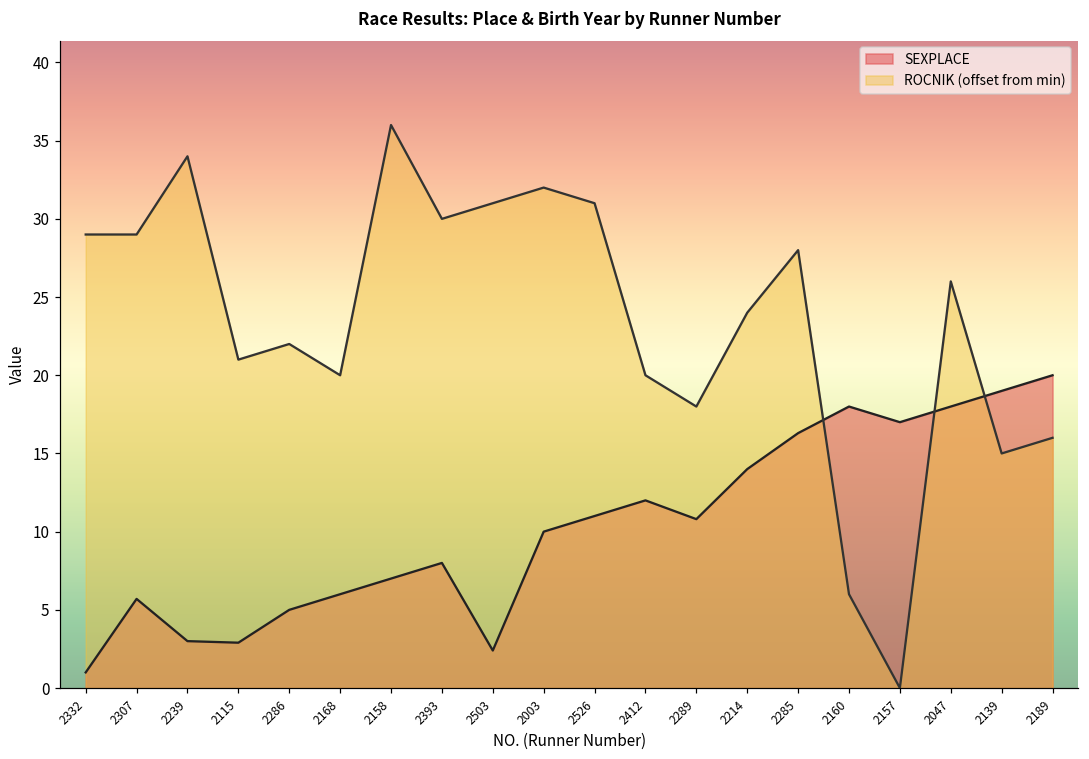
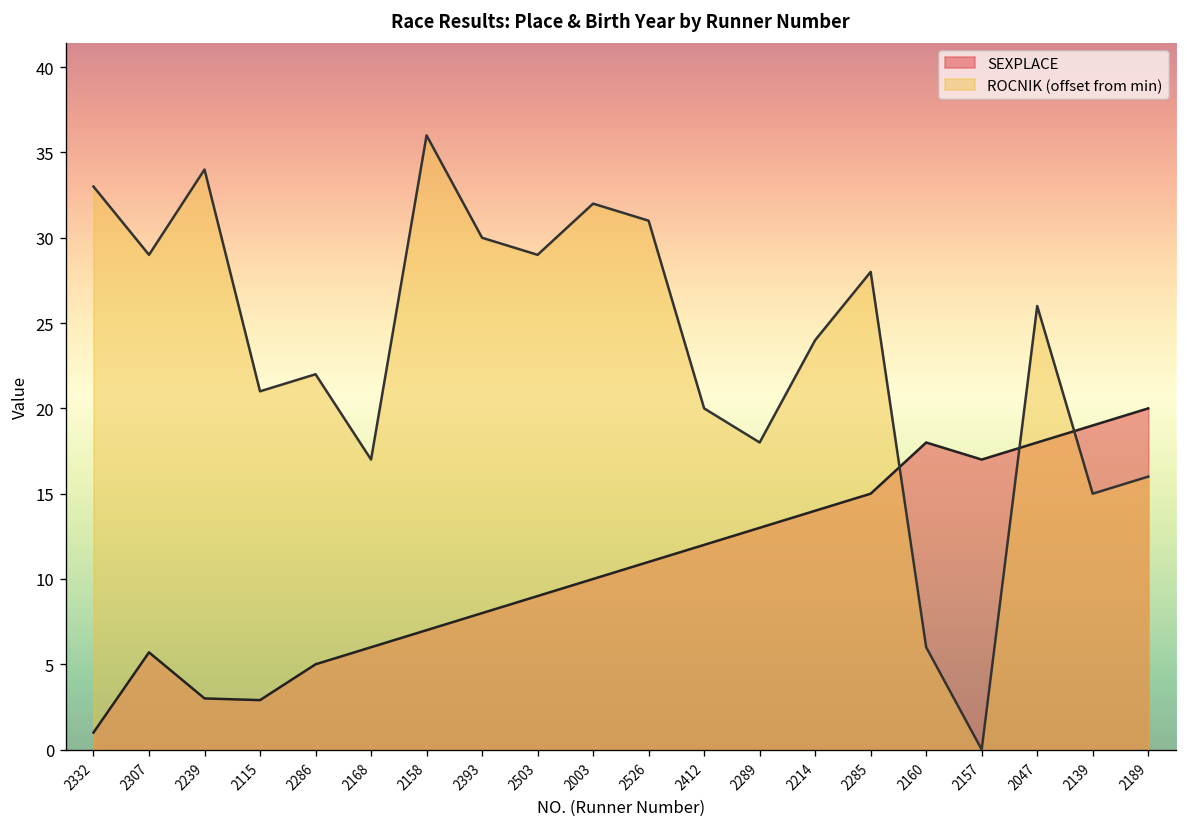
  {
    "SEXPLACE": {
      "2332": 1.0,
      "2307": 5.7,
      "2239": 3.0,
      "2115": 2.9,
      "2286": 5.0,
      "2168": 6.0,
      "2158": 7.0,
      "2393": 8.0,
-     "2503": 2.4,
+     "2503": 9.0,
      "2003": 10.0,
      "2526": 11.0,
      "2412": 12.0,
-     "2289": 10.8,
+     "2289": 13.0,
      "2214": 14.0,
-     "2285": 16.3,
+     "2285": 15.0,
      "2160": 18.0,
      "2157": 17.0,
      "2047": 18.0,
      "2139": 19.0,
      "2189": 20.0
    },
    "ROCNIK (offset from min)": {
-     "2332": 29.0,
+     "2332": 33.0,
      "2307": 29.0,
      "2239": 34.0,
      "2115": 21.0,
      "2286": 22.0,
-     "2168": 20.0,
+     "2168": 17.0,
      "2158": 36.0,
      "2393": 30.0,
-     "2503": 31.0,
+     "2503": 29.0,
      "2003": 32.0,
      "2526": 31.0,
      "2412": 20.0,
      "2289": 18.0,
      "2214": 24.0,
      "2285": 28.0,
      "2160": 6.0,
      "2157": 0.0,
      "2047": 26.0,
      "2139": 15.0,
      "2189": 16.0
    }
  }
